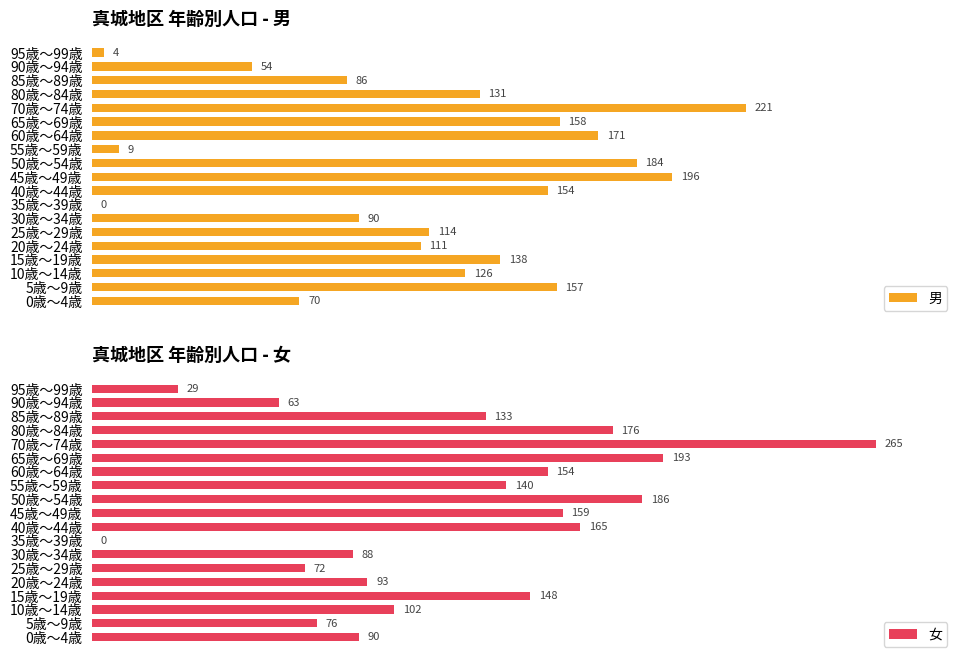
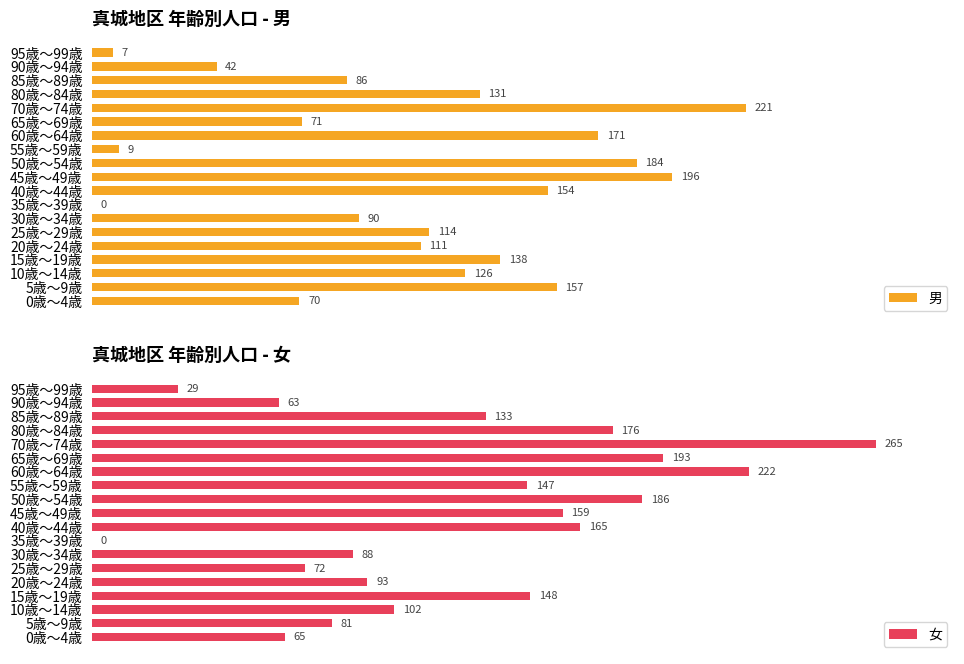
  {
    "真城地区 年齢別人口 - 男": {
-     "95歳～99歳": 4,
-     "90歳～94歳": 54,
+     "95歳～99歳": 7,
+     "90歳～94歳": 42,
      "85歳～89歳": 86,
      "80歳～84歳": 131,
      "70歳～74歳": 221,
-     "65歳～69歳": 158,
+     "65歳～69歳": 71,
      "60歳～64歳": 171,
      "55歳～59歳": 9,
      "50歳～54歳": 184,
      "45歳～49歳": 196,
      "40歳～44歳": 154,
      "35歳～39歳": 0,
      "30歳～34歳": 90,
      "25歳～29歳": 114,
      "20歳～24歳": 111,
      "15歳～19歳": 138,
      "10歳～14歳": 126,
      "5歳～9歳": 157,
      "0歳～4歳": 70
    },
    "真城地区 年齢別人口 - 女": {
      "95歳～99歳": 29,
      "90歳～94歳": 63,
      "85歳～89歳": 133,
      "80歳～84歳": 176,
      "70歳～74歳": 265,
      "65歳～69歳": 193,
-     "60歳～64歳": 154,
-     "55歳～59歳": 140,
+     "60歳～64歳": 222,
+     "55歳～59歳": 147,
      "50歳～54歳": 186,
      "45歳～49歳": 159,
      "40歳～44歳": 165,
      "35歳～39歳": 0,
      "30歳～34歳": 88,
      "25歳～29歳": 72,
      "20歳～24歳": 93,
      "15歳～19歳": 148,
      "10歳～14歳": 102,
-     "5歳～9歳": 76,
-     "0歳～4歳": 90
+     "5歳～9歳": 81,
+     "0歳～4歳": 65
    }
  }
